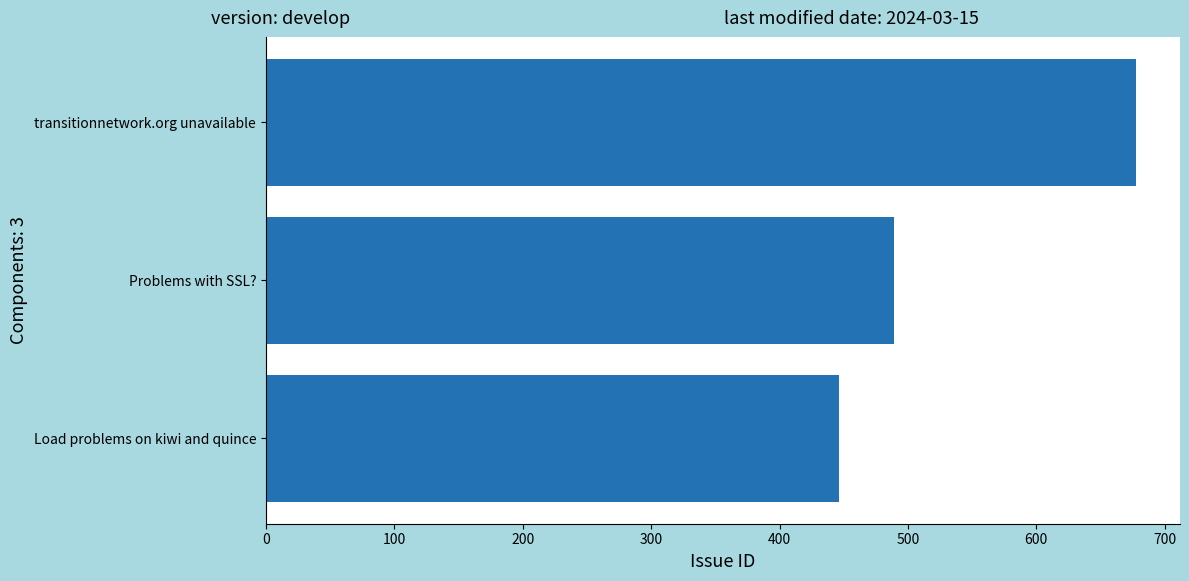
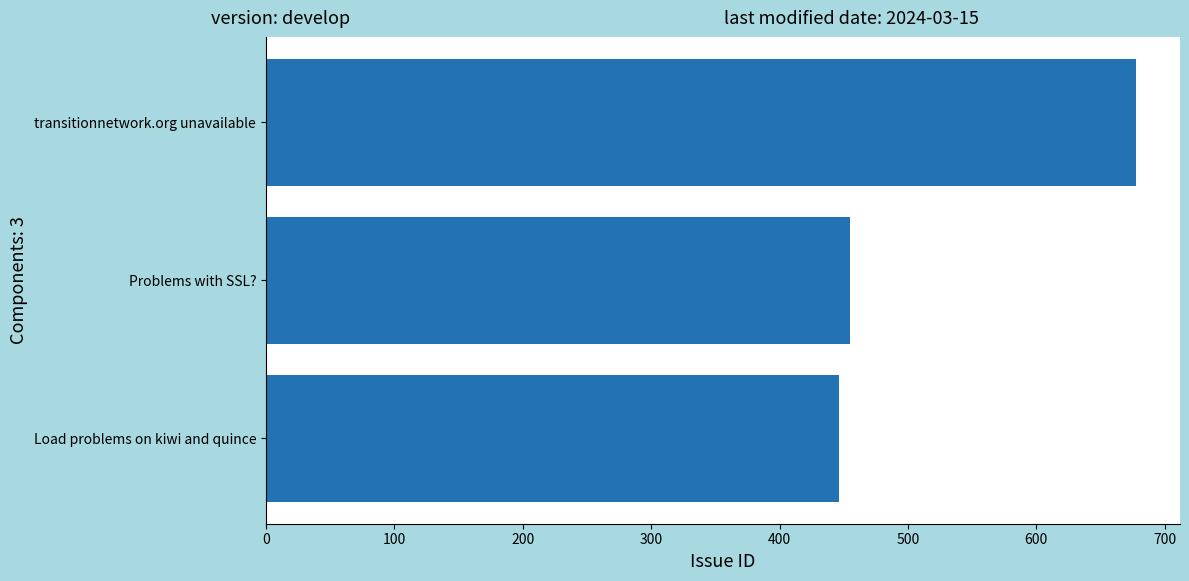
  {
    "transitionnetwork.org unavailable": 678,
-   "Problems with SSL?": 489,
+   "Problems with SSL?": 455,
    "Load problems on kiwi and quince": 446
  }
